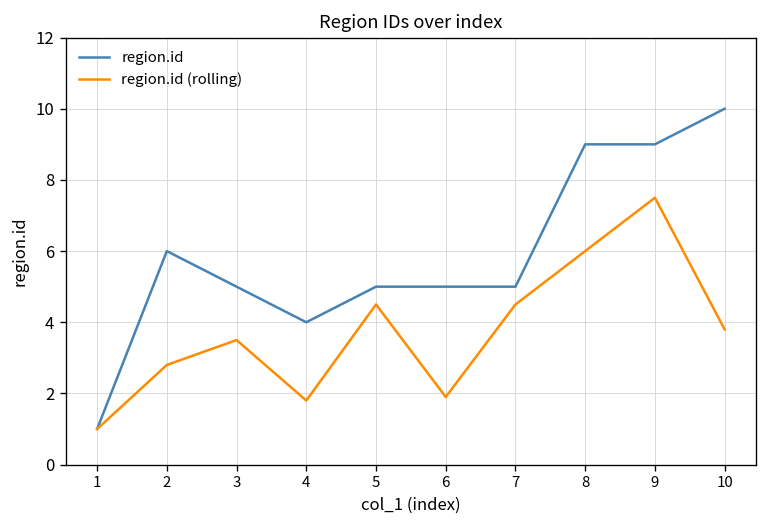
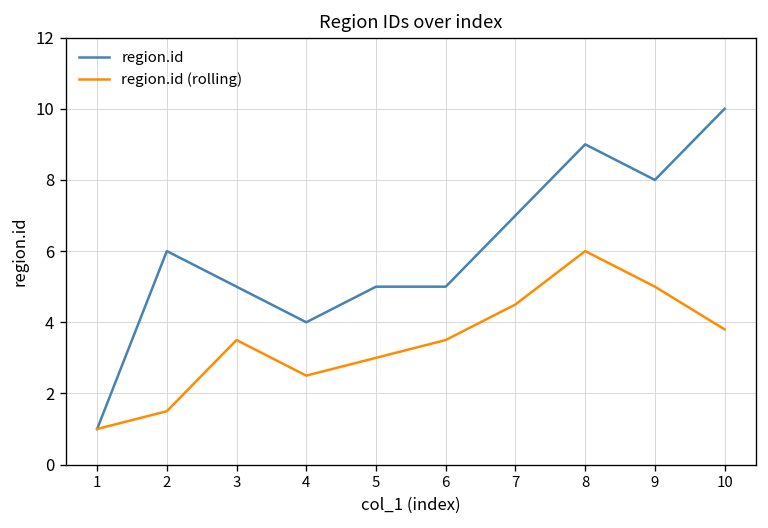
  {
    "region.id": {
      "2": 6,
      "3": 5,
      "4": 4,
      "5": 5,
      "6": 5,
-     "7": 5,
+     "7": 7,
      "8": 9,
-     "9": 9,
+     "9": 8,
      "10": 10
    },
    "region.id (rolling)": {
-     "2": 2.8,
+     "2": 1.5,
      "3": 3.5,
-     "4": 1.8,
-     "5": 4.5,
-     "6": 1.9,
+     "4": 2.5,
+     "5": 3.0,
+     "6": 3.5,
      "7": 4.5,
      "8": 6.0,
-     "9": 7.5,
+     "9": 5.0,
      "10": 3.8
    }
  }
